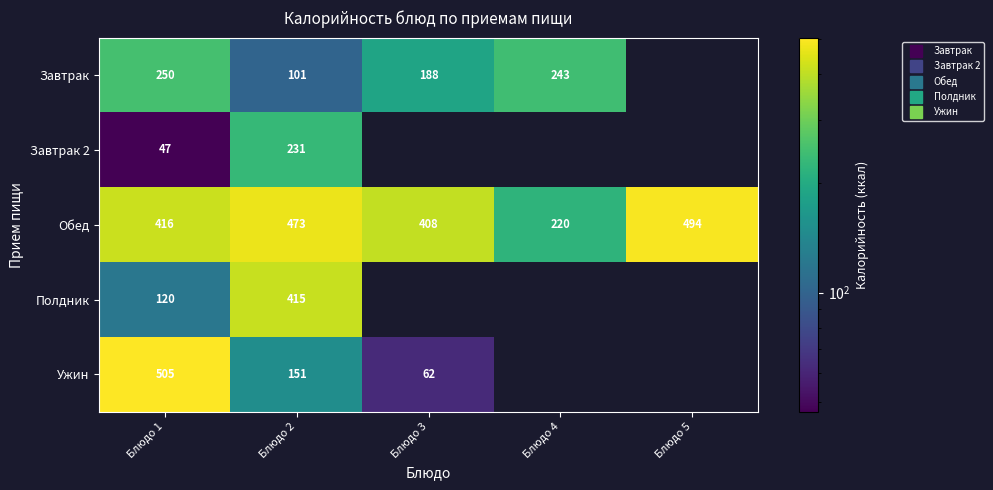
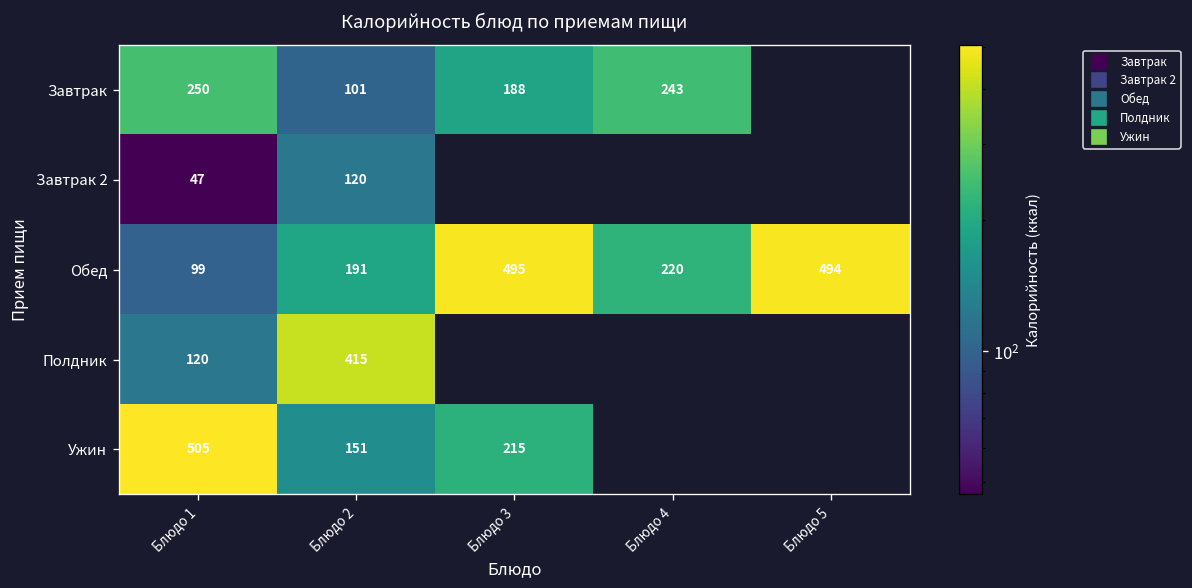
  {
    "Завтрак": {
      "Блюдо 1": 250,
      "Блюдо 2": 101,
      "Блюдо 3": 188,
      "Блюдо 4": 243
    },
    "Завтрак 2": {
      "Блюдо 1": 47,
-     "Блюдо 2": 231
+     "Блюдо 2": 120
    },
    "Обед": {
-     "Блюдо 1": 416,
-     "Блюдо 2": 473,
-     "Блюдо 3": 408,
+     "Блюдо 1": 99,
+     "Блюдо 2": 191,
+     "Блюдо 3": 495,
      "Блюдо 4": 220,
      "Блюдо 5": 494
    },
    "Полдник": {
      "Блюдо 1": 120,
      "Блюдо 2": 415
    },
    "Ужин": {
      "Блюдо 1": 505,
      "Блюдо 2": 151,
-     "Блюдо 3": 62
+     "Блюдо 3": 215
    }
  }
